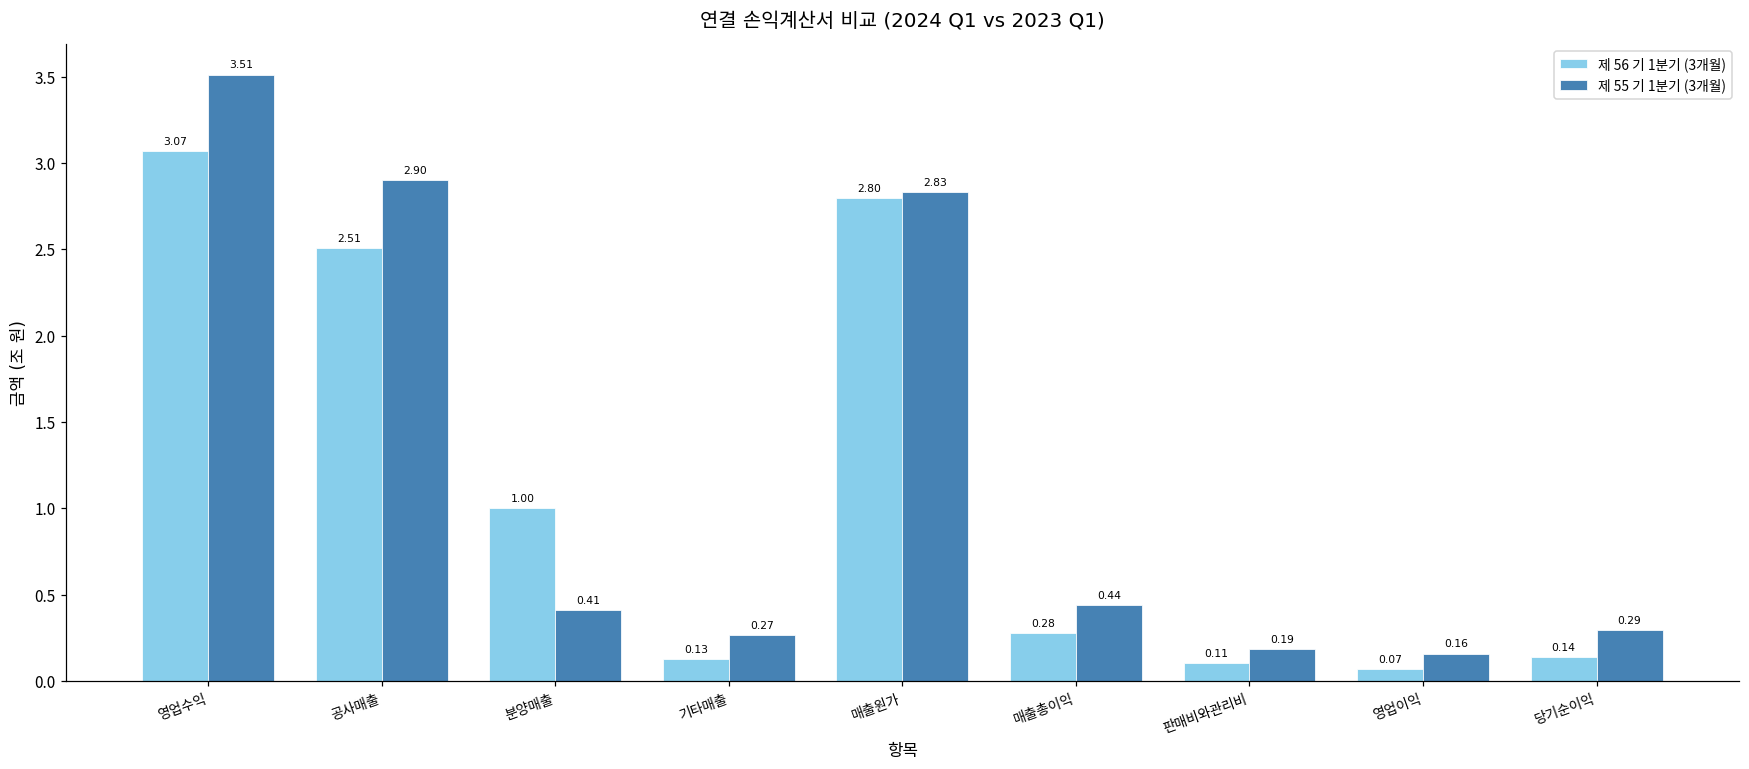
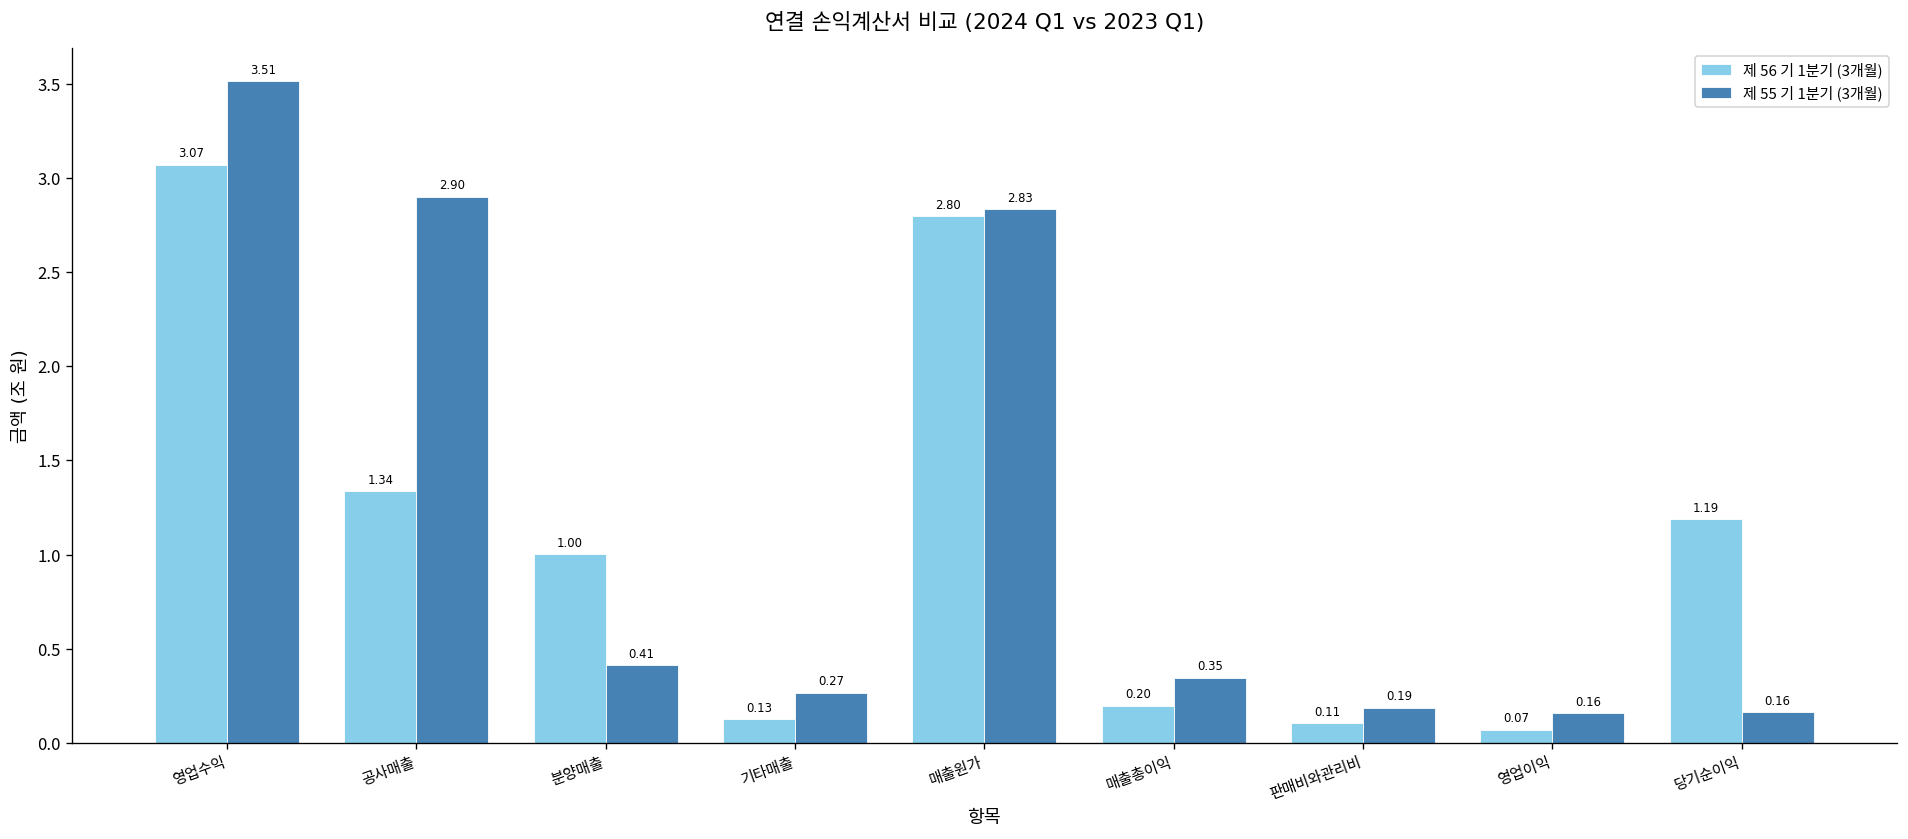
  {
    "제 56 기 1분기 (3개월)": {
      "영업수익": 3.07,
-     "공사매출": 2.51,
+     "공사매출": 1.34,
      "분양매출": 1.00,
      "기타매출": 0.13,
      "매출원가": 2.80,
-     "매출총이익": 0.28,
+     "매출총이익": 0.20,
      "판매비와관리비": 0.11,
      "영업이익": 0.07,
-     "당기순이익": 0.14
+     "당기순이익": 1.19
    },
    "제 55 기 1분기 (3개월)": {
      "영업수익": 3.51,
      "공사매출": 2.90,
      "분양매출": 0.41,
      "기타매출": 0.27,
      "매출원가": 2.83,
-     "매출총이익": 0.44,
+     "매출총이익": 0.35,
      "판매비와관리비": 0.19,
      "영업이익": 0.16,
-     "당기순이익": 0.29
+     "당기순이익": 0.16
    }
  }
